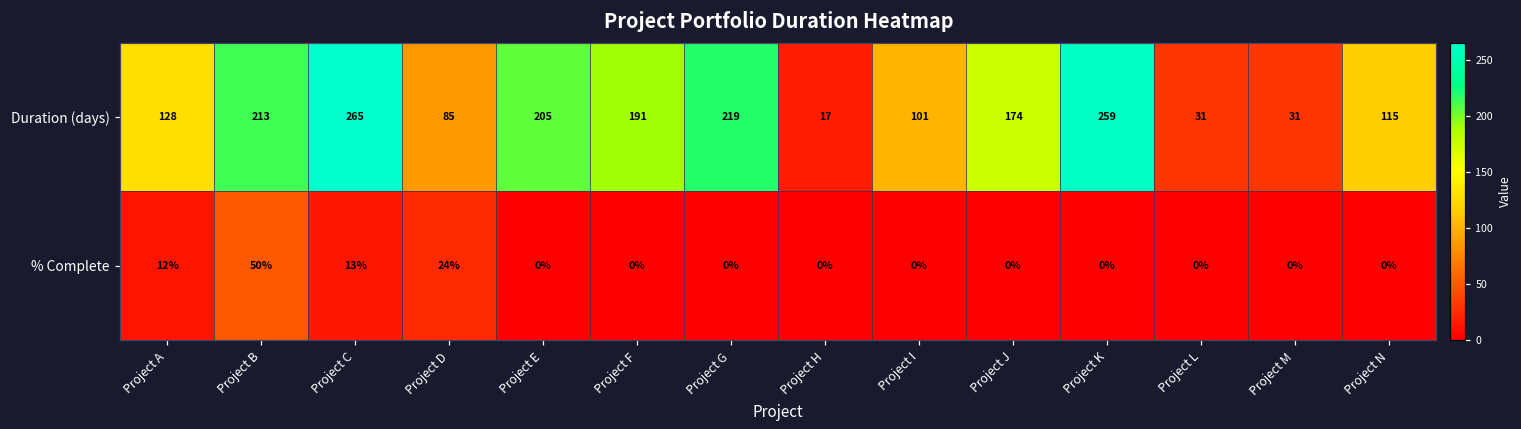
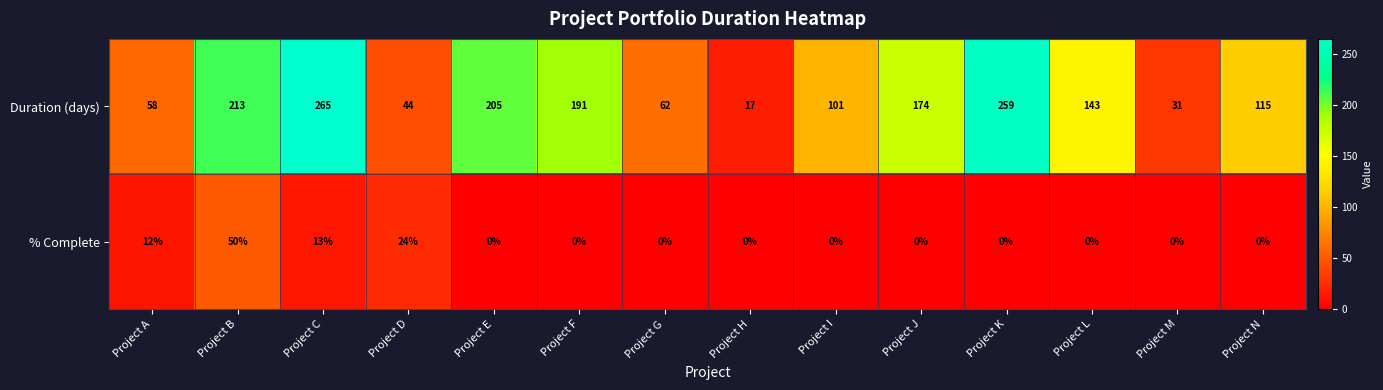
  {
    "Duration (days)": {
-     "Project A": "128",
+     "Project A": "58",
      "Project B": "213",
      "Project C": "265",
-     "Project D": "85",
+     "Project D": "44",
      "Project E": "205",
      "Project F": "191",
-     "Project G": "219",
+     "Project G": "62",
      "Project H": "17",
      "Project I": "101",
      "Project J": "174",
      "Project K": "259",
-     "Project L": "31",
+     "Project L": "143",
      "Project M": "31",
      "Project N": "115"
    },
    "% Complete": {
      "Project A": "12%",
      "Project B": "50%",
      "Project C": "13%",
      "Project D": "24%",
      "Project E": "0%",
      "Project F": "0%",
      "Project G": "0%",
      "Project H": "0%",
      "Project I": "0%",
      "Project J": "0%",
      "Project K": "0%",
      "Project L": "0%",
      "Project M": "0%",
      "Project N": "0%"
    }
  }
